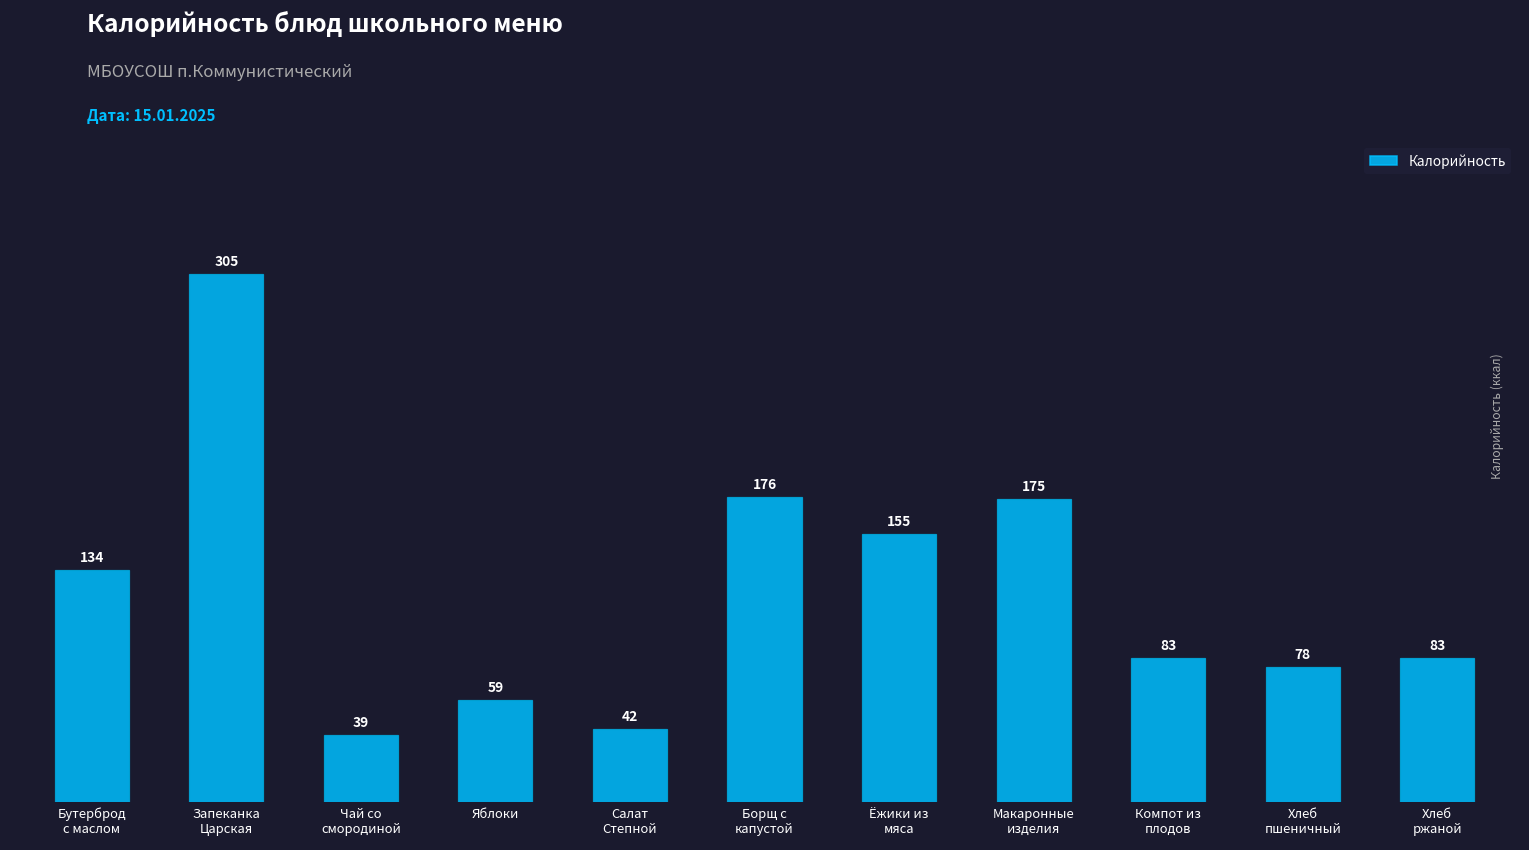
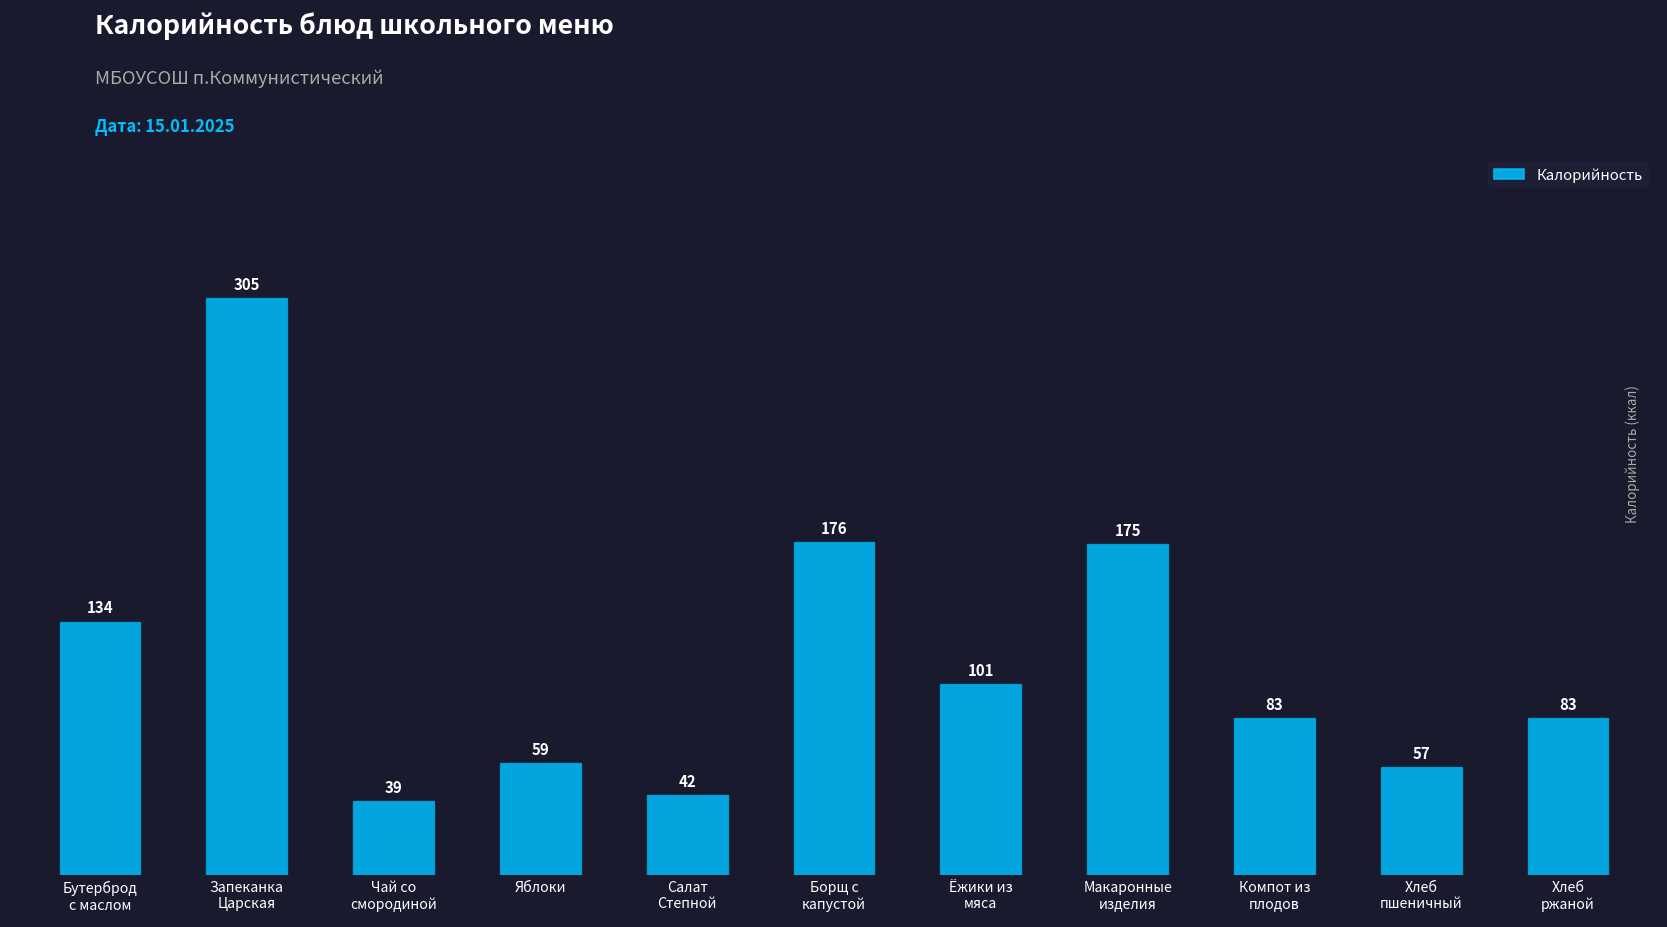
  {
    "Бутерброд с маслом": 134,
    "Запеканка Царская": 305,
    "Чай со смородиной": 39,
    "Яблоки": 59,
    "Салат Степной": 42,
    "Борщ с капустой": 176,
-   "Ёжики из мяса": 155,
+   "Ёжики из мяса": 101,
    "Макаронные изделия": 175,
    "Компот из плодов": 83,
-   "Хлеб пшеничный": 78,
+   "Хлеб пшеничный": 57,
    "Хлеб ржаной": 83
  }
